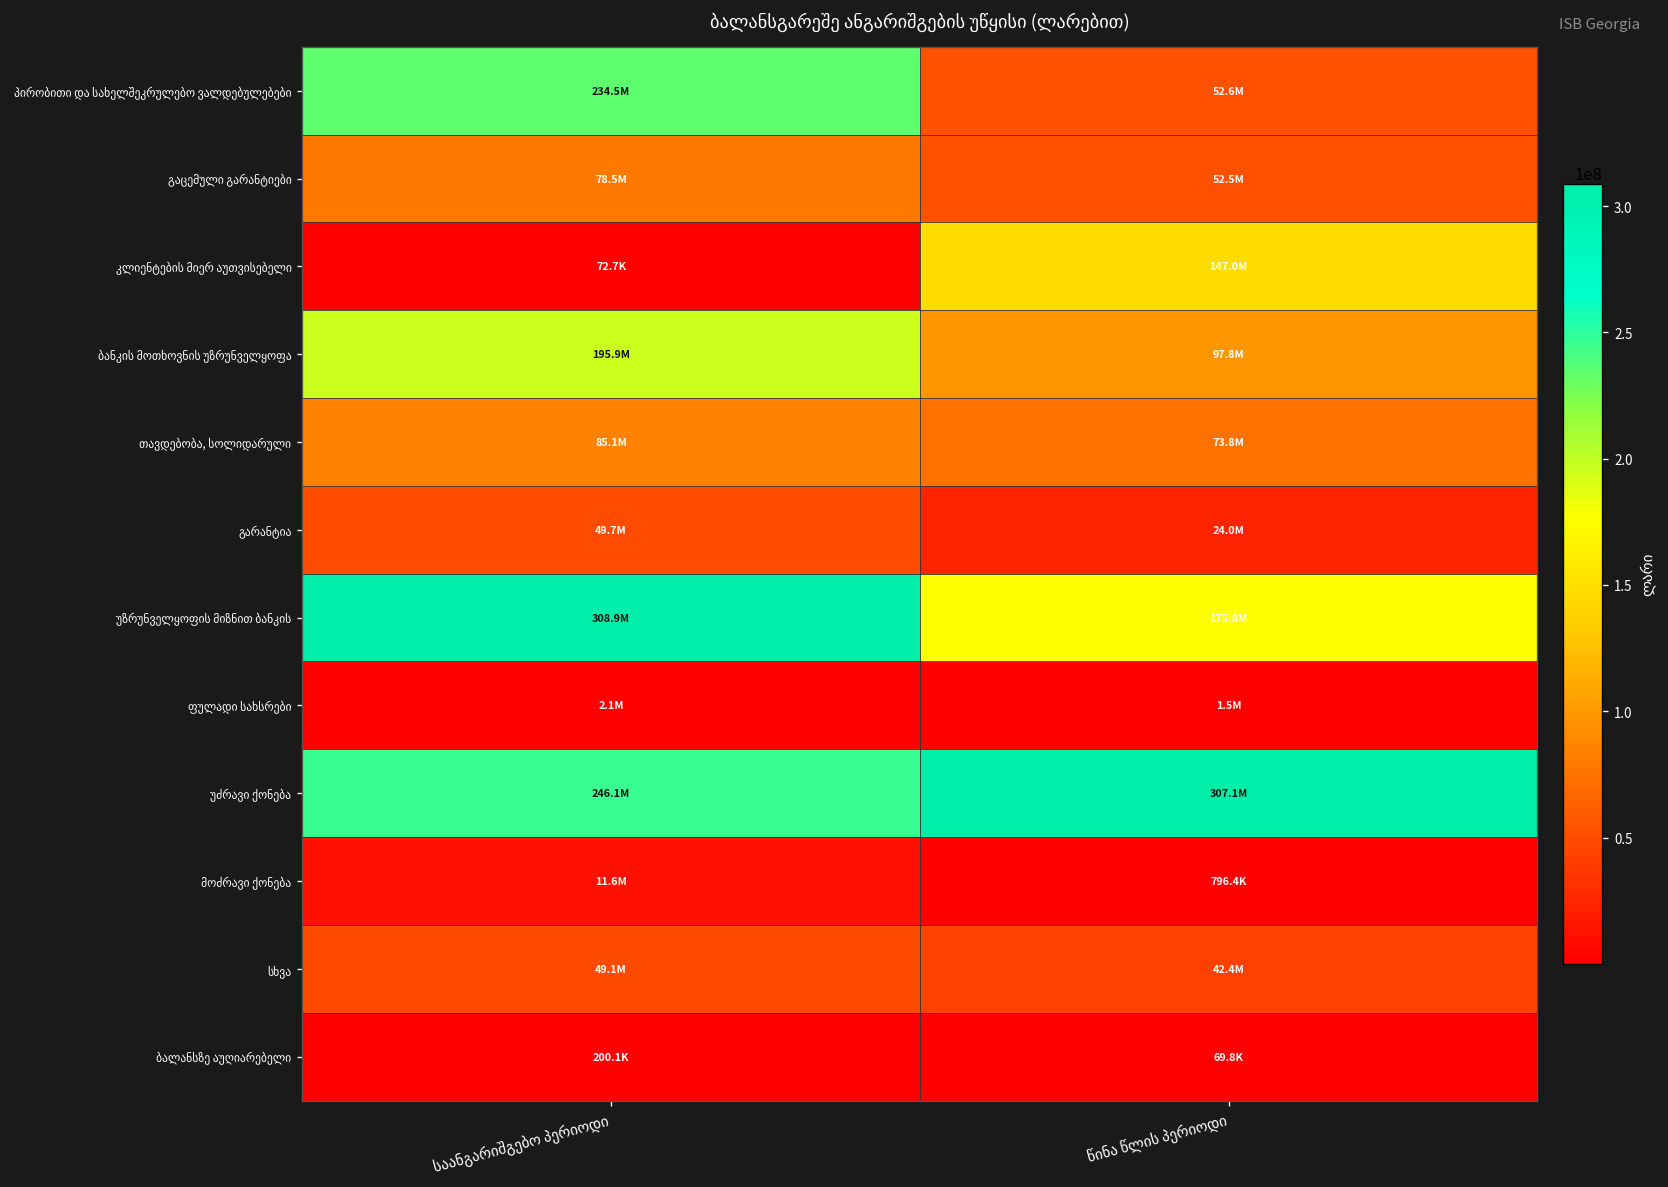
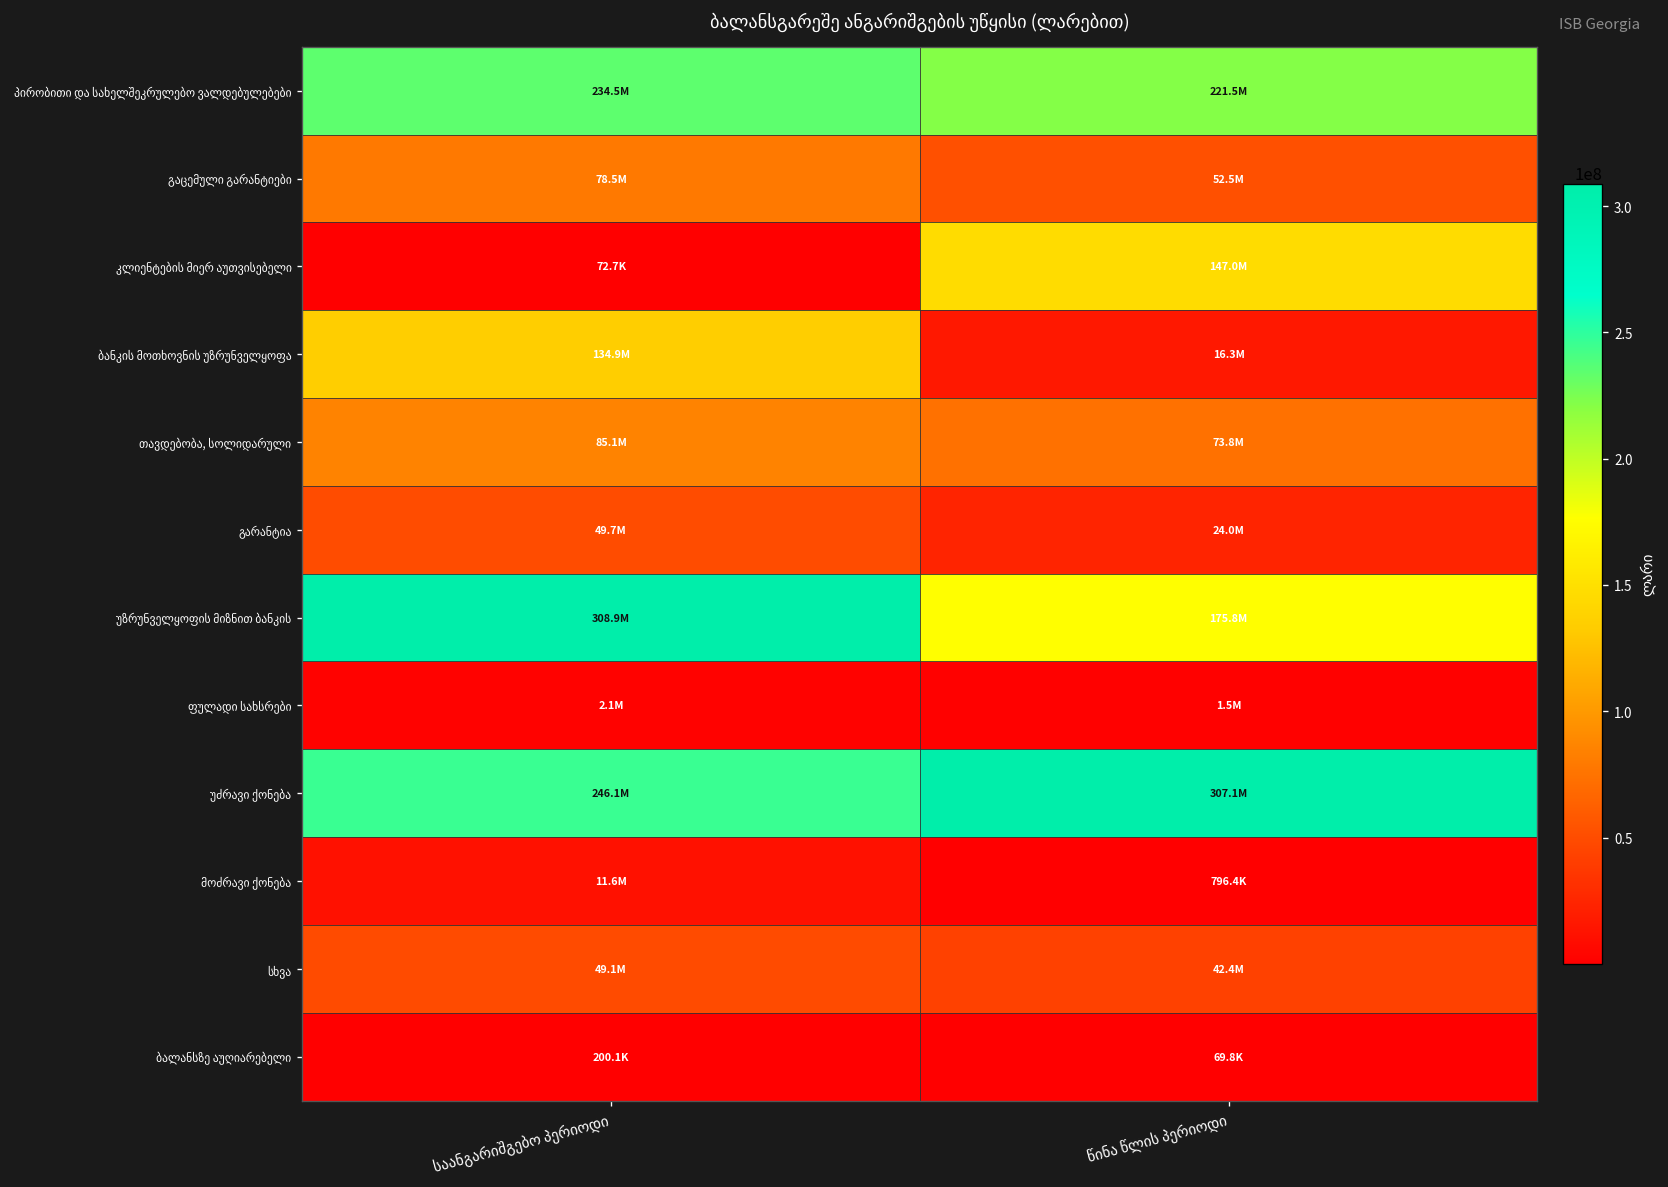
  {
    "პირობითი და სახელშეკრულებო ვალდებულებები": {
      "საანგარიშგებო პერიოდი": "234.5M",
-     "წინა წლის პერიოდი": "52.6M"
+     "წინა წლის პერიოდი": "221.5M"
    },
    "გაცემული გარანტიები": {
      "საანგარიშგებო პერიოდი": "78.5M",
      "წინა წლის პერიოდი": "52.5M"
    },
    "კლიენტების მიერ აუთვისებელი": {
      "საანგარიშგებო პერიოდი": "72.7K",
      "წინა წლის პერიოდი": "147.0M"
    },
    "ბანკის მოთხოვნის უზრუნველყოფა": {
-     "საანგარიშგებო პერიოდი": "195.9M",
-     "წინა წლის პერიოდი": "97.8M"
+     "საანგარიშგებო პერიოდი": "134.9M",
+     "წინა წლის პერიოდი": "16.3M"
    },
    "თავდებობა, სოლიდარული": {
      "საანგარიშგებო პერიოდი": "85.1M",
      "წინა წლის პერიოდი": "73.8M"
    },
    "გარანტია": {
      "საანგარიშგებო პერიოდი": "49.7M",
      "წინა წლის პერიოდი": "24.0M"
    },
    "უზრუნველყოფის მიზნით ბანკის": {
      "საანგარიშგებო პერიოდი": "308.9M",
      "წინა წლის პერიოდი": "175.8M"
    },
    "ფულადი სახსრები": {
      "საანგარიშგებო პერიოდი": "2.1M",
      "წინა წლის პერიოდი": "1.5M"
    },
    "უძრავი ქონება": {
      "საანგარიშგებო პერიოდი": "246.1M",
      "წინა წლის პერიოდი": "307.1M"
    },
    "მოძრავი ქონება": {
      "საანგარიშგებო პერიოდი": "11.6M",
      "წინა წლის პერიოდი": "796.4K"
    },
    "სხვა": {
      "საანგარიშგებო პერიოდი": "49.1M",
      "წინა წლის პერიოდი": "42.4M"
    },
    "ბალანსზე აუღიარებელი": {
      "საანგარიშგებო პერიოდი": "200.1K",
      "წინა წლის პერიოდი": "69.8K"
    }
  }
